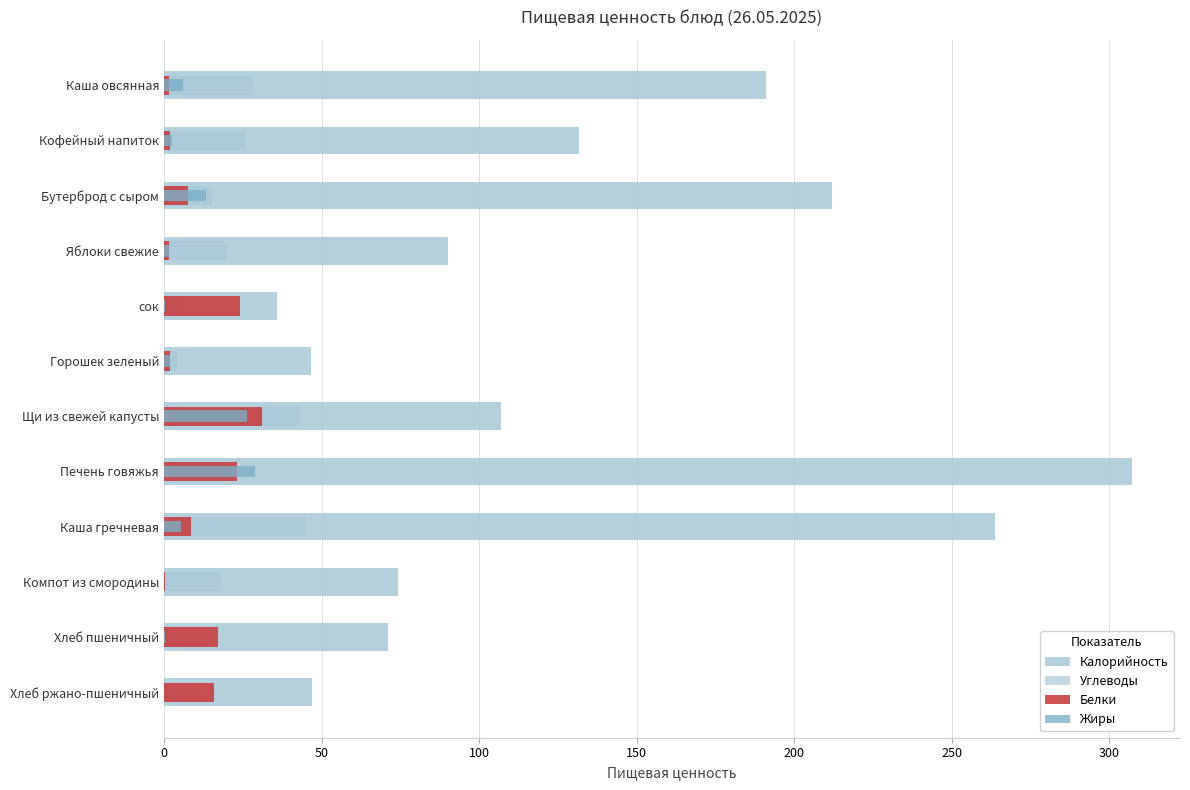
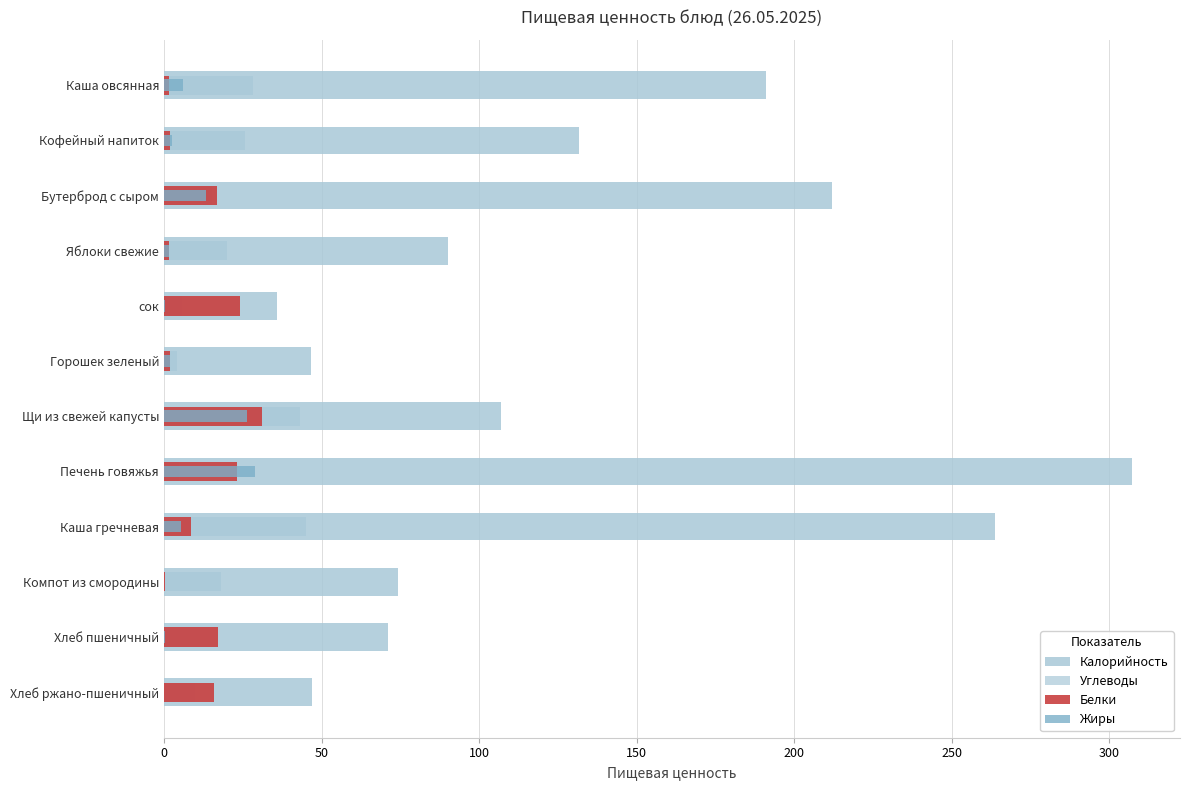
  {
    "Белки": {
-     "Бутерброд с сыром": 8
+     "Бутерброд с сыром": 17
    }
  }
